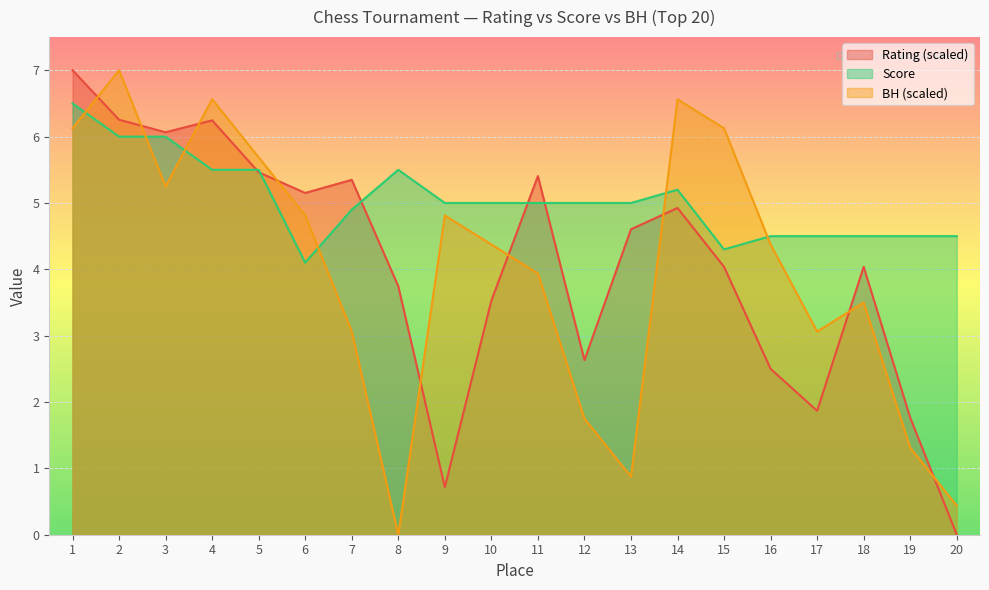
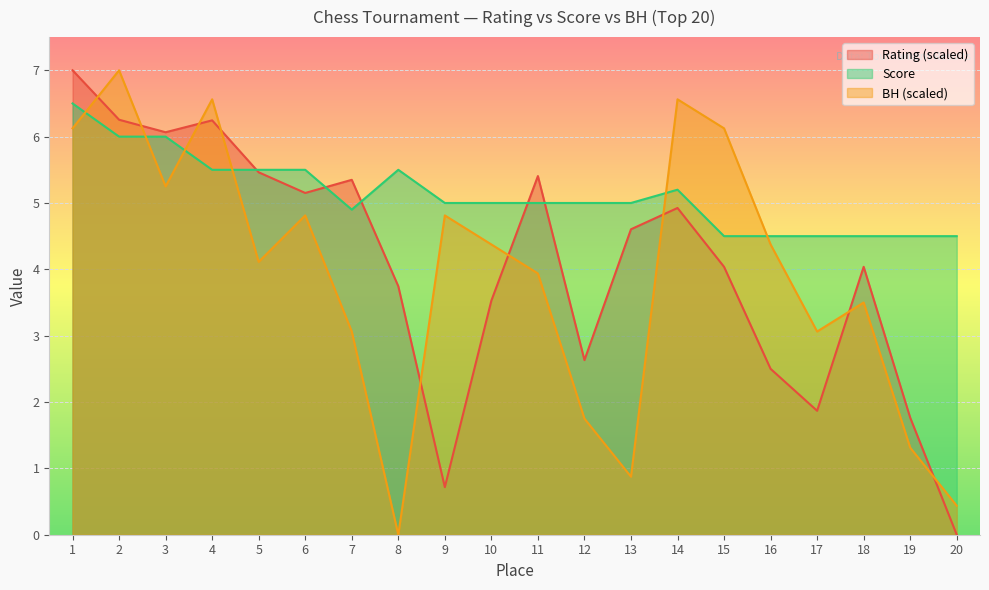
  {
    "Rating (scaled)": {
      "1": 7.0,
      "2": 6.3,
      "3": 6.1,
      "4": 6.2,
      "6": 5.2,
      "7": 5.3,
      "8": 3.7,
      "9": 0.7,
      "10": 3.5,
      "11": 5.4,
      "12": 2.6,
      "13": 4.6,
      "14": 4.9,
      "15": 4.0,
      "16": 2.5,
      "17": 1.9,
      "18": 4.0,
      "19": 1.8,
      "20": 0.0
    },
    "Score": {
      "1": 6.5,
      "2": 6.0,
      "3": 6.0,
      "4": 5.5,
-     "6": 4.1,
+     "6": 5.5,
      "7": 4.9,
      "8": 5.5,
      "9": 5.0,
      "10": 5.0,
      "11": 5.0,
      "12": 5.0,
      "13": 5.0,
      "14": 5.2,
-     "15": 4.3,
+     "15": 4.5,
      "16": 4.5,
      "17": 4.5,
      "18": 4.5,
      "19": 4.5,
      "20": 4.5
    },
    "BH (scaled)": {
      "1": 6.1,
      "2": 7.0,
      "3": 5.3,
      "4": 6.6,
-     "5": 5.7,
+     "5": 4.1,
      "6": 4.8,
      "7": 3.1,
      "8": 0.0,
      "9": 4.8,
      "10": 4.4,
      "11": 3.9,
      "12": 1.8,
      "13": 0.9,
      "14": 6.6,
      "15": 6.1,
      "16": 4.4,
      "17": 3.1,
      "18": 3.5,
      "19": 1.3,
      "20": 0.4
    }
  }
